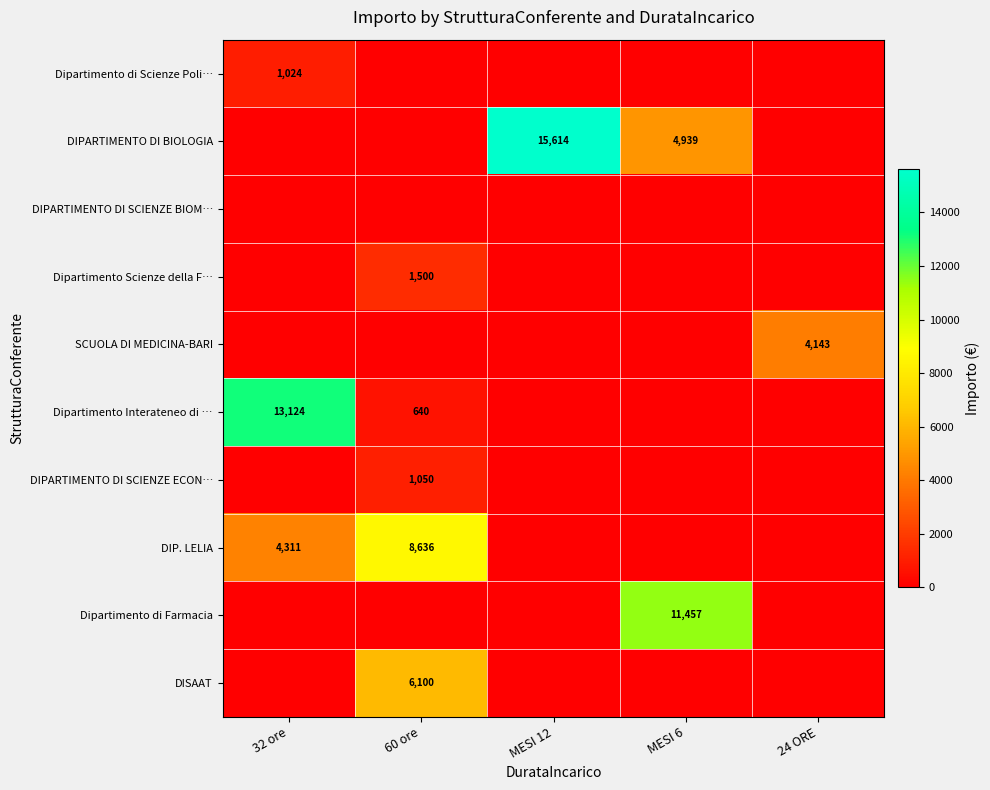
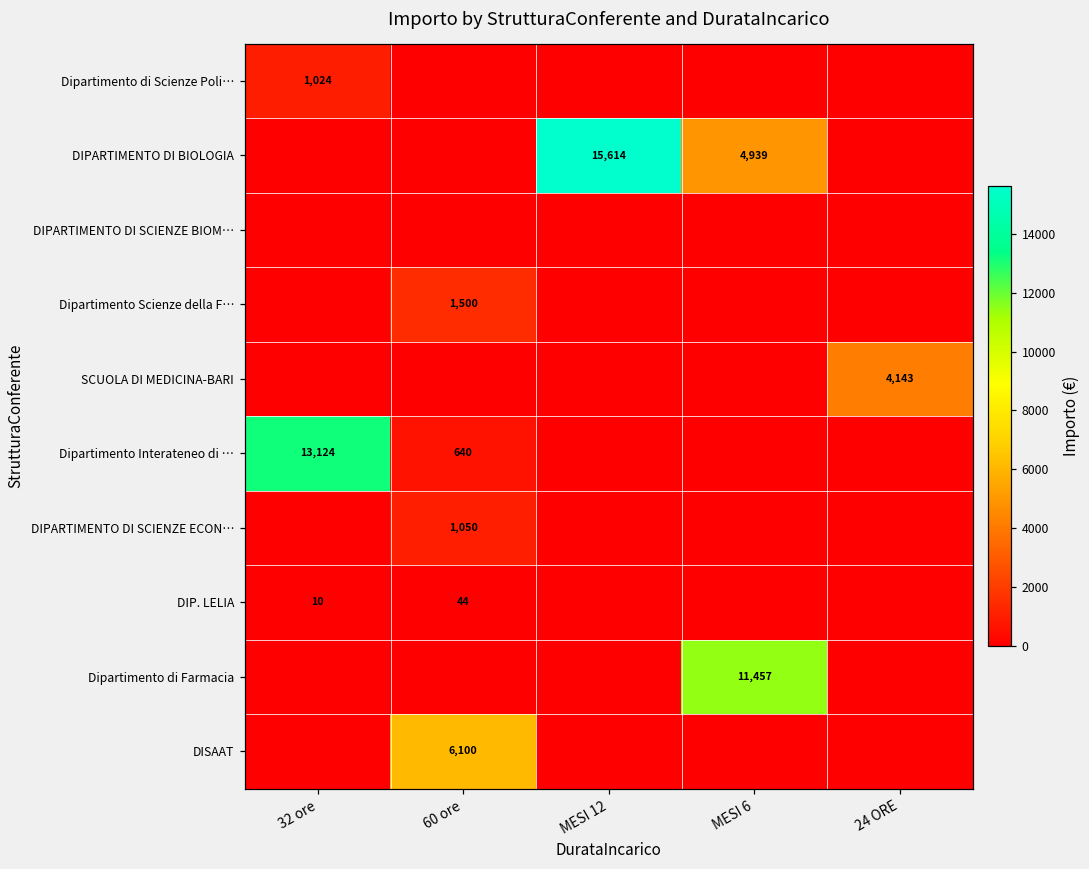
  {
    "Dipartimento di Scienze Poli…": {
      "32 ore": "1,024"
    },
    "DIPARTIMENTO DI BIOLOGIA": {
      "MESI 12": "15,614",
      "MESI 6": "4,939"
    },
    "Dipartimento Scienze della F…": {
      "60 ore": "1,500"
    },
    "SCUOLA DI MEDICINA-BARI": {
      "24 ORE": "4,143"
    },
    "Dipartimento Interateneo di …": {
      "32 ore": "13,124",
      "60 ore": "640"
    },
    "DIPARTIMENTO DI SCIENZE ECON…": {
      "60 ore": "1,050"
    },
    "DIP. LELIA": {
-     "32 ore": "4,311",
-     "60 ore": "8,636"
+     "32 ore": "10",
+     "60 ore": "44"
    },
    "Dipartimento di Farmacia": {
      "MESI 6": "11,457"
    },
    "DISAAT": {
      "60 ore": "6,100"
    }
  }
